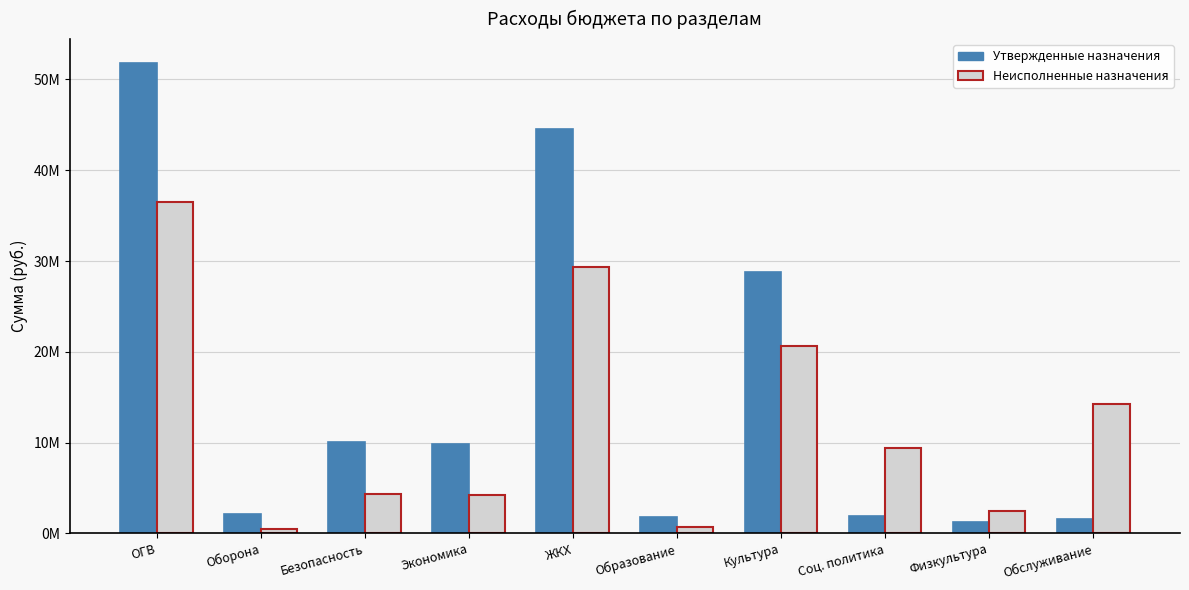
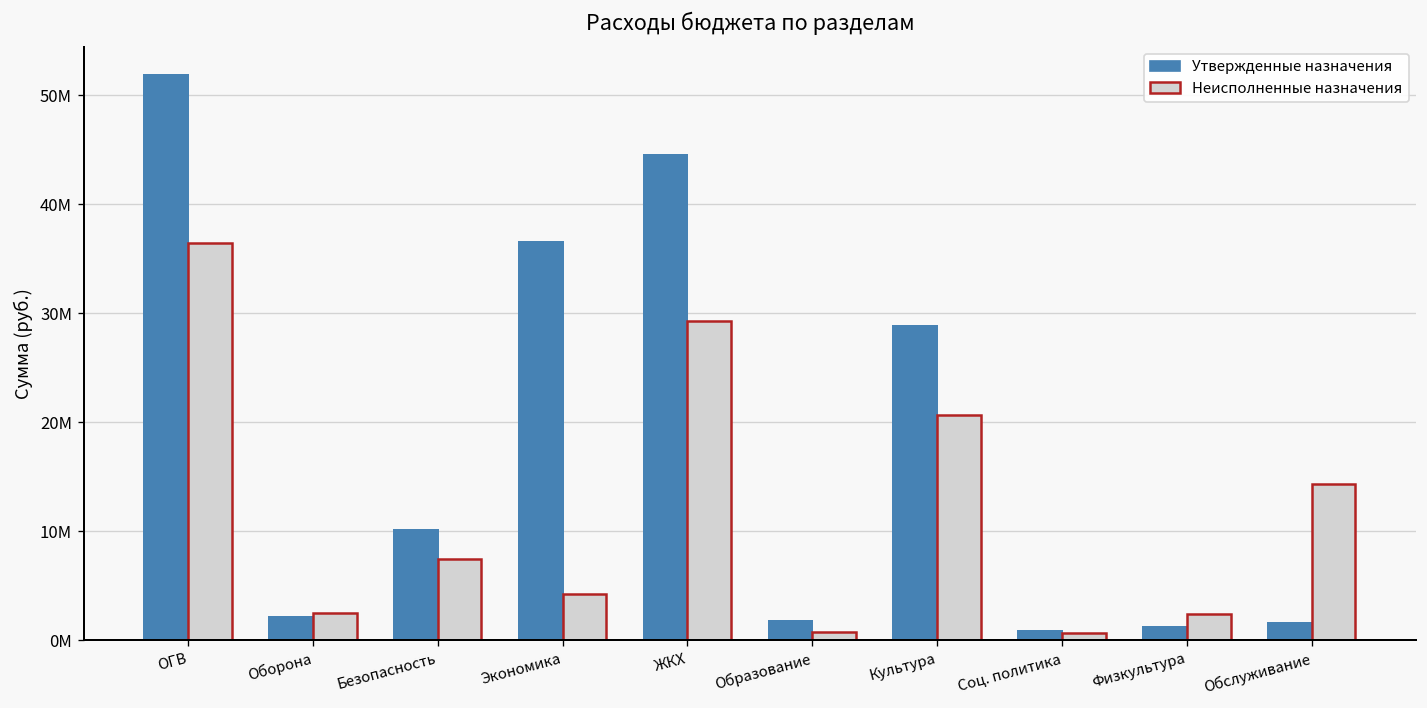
  {
    "Утвержденные назначения": {
      "ОГВ": "52М",
      "Оборона": "2М",
      "Безопасность": "10М",
-     "Экономика": "10М",
+     "Экономика": "37М",
      "ЖКХ": "45М",
      "Образование": "2М",
      "Культура": "29М",
-     "Соц. политика": "2М",
+     "Соц. политика": "1М",
      "Физкультура": "1М",
      "Обслуживание": "2М"
    },
    "Неисполненные назначения": {
      "ОГВ": "36М",
-     "Оборона": "1М",
-     "Безопасность": "4М",
+     "Оборона": "2М",
+     "Безопасность": "7М",
      "Экономика": "4М",
      "ЖКХ": "29М",
      "Образование": "1М",
      "Культура": "21М",
-     "Соц. политика": "9М",
+     "Соц. политика": "1М",
      "Физкультура": "2М",
      "Обслуживание": "14М"
    }
  }
